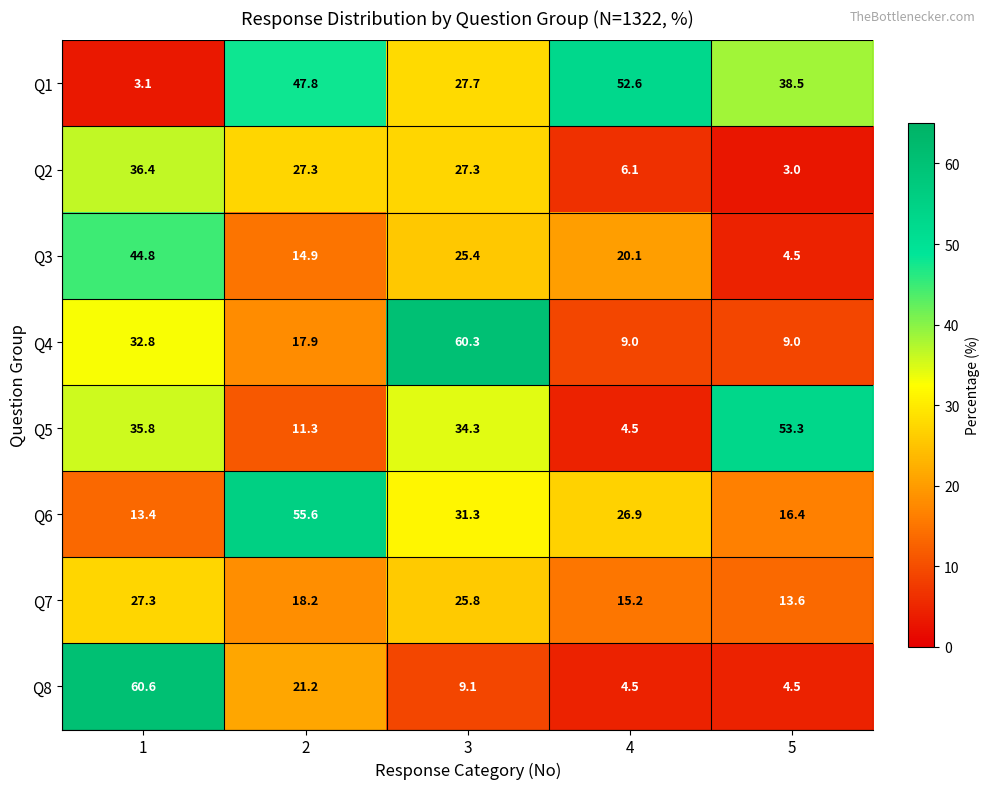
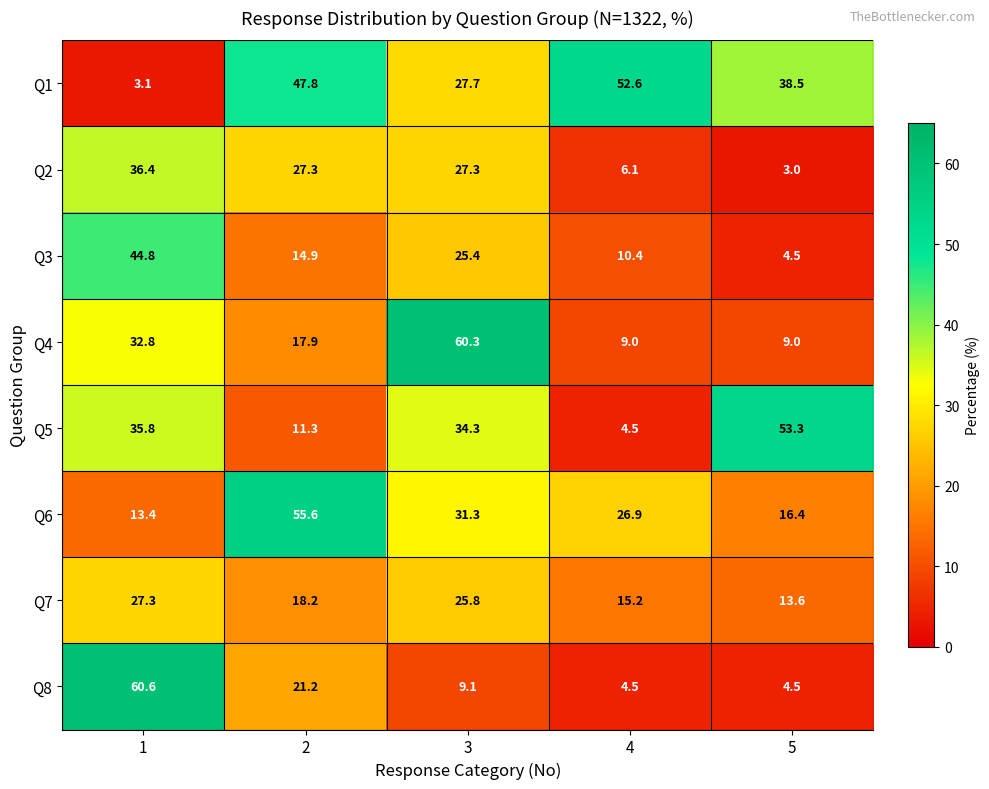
  {
    "Q1": {
      "1": 3.1,
      "2": 47.8,
      "3": 27.7,
      "4": 52.6,
      "5": 38.5
    },
    "Q2": {
      "1": 36.4,
      "2": 27.3,
      "3": 27.3,
      "4": 6.1,
      "5": 3.0
    },
    "Q3": {
      "1": 44.8,
      "2": 14.9,
      "3": 25.4,
-     "4": 20.1,
+     "4": 10.4,
      "5": 4.5
    },
    "Q4": {
      "1": 32.8,
      "2": 17.9,
      "3": 60.3,
      "4": 9.0,
      "5": 9.0
    },
    "Q5": {
      "1": 35.8,
      "2": 11.3,
      "3": 34.3,
      "4": 4.5,
      "5": 53.3
    },
    "Q6": {
      "1": 13.4,
      "2": 55.6,
      "3": 31.3,
      "4": 26.9,
      "5": 16.4
    },
    "Q7": {
      "1": 27.3,
      "2": 18.2,
      "3": 25.8,
      "4": 15.2,
      "5": 13.6
    },
    "Q8": {
      "1": 60.6,
      "2": 21.2,
      "3": 9.1,
      "4": 4.5,
      "5": 4.5
    }
  }
